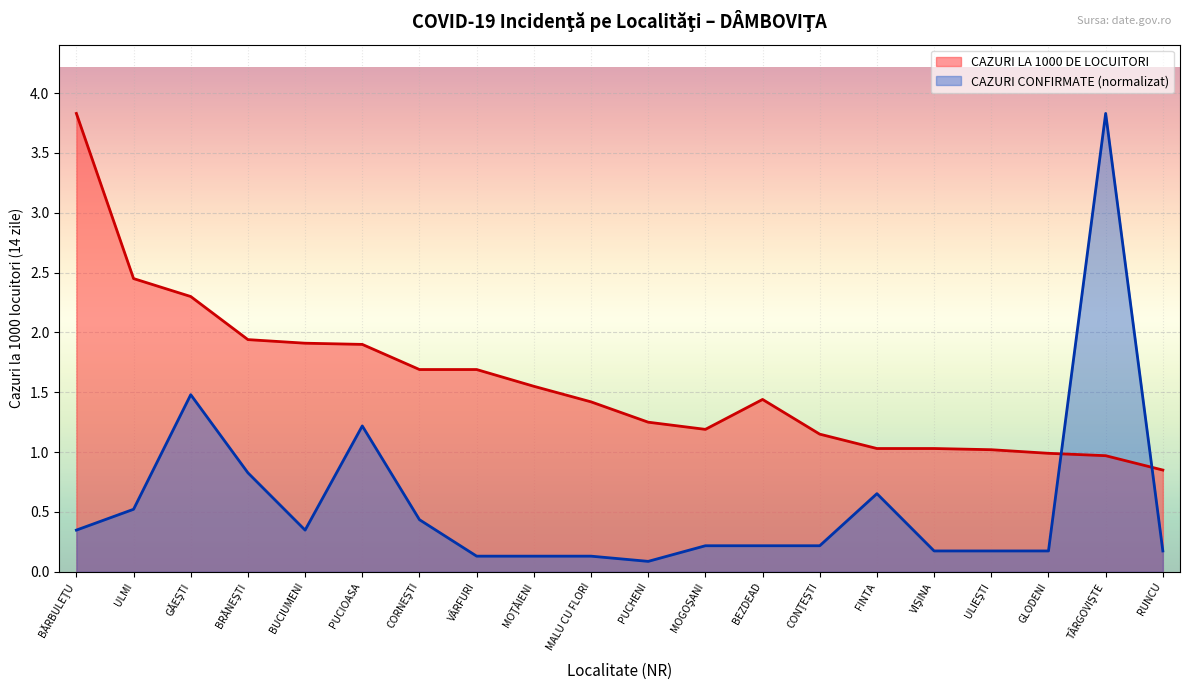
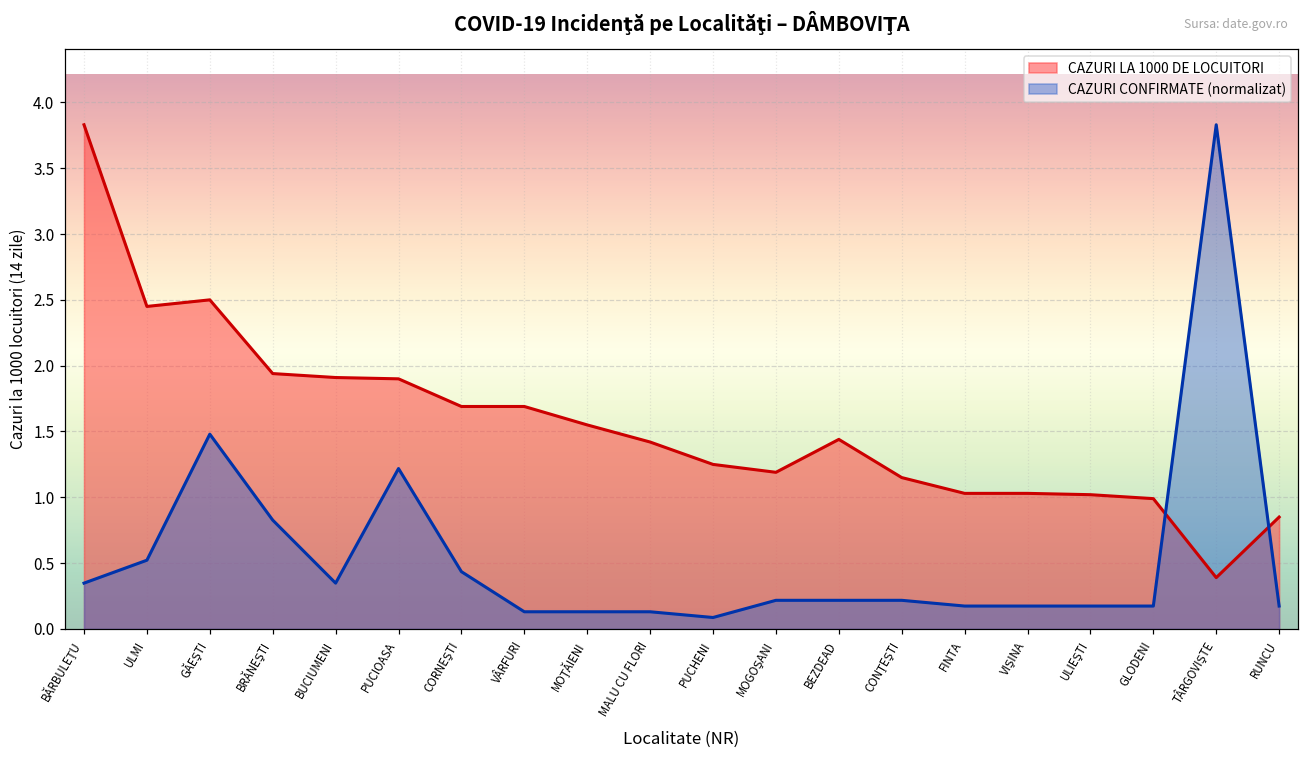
  {
    "CAZURI LA 1000 DE LOCUITORI": {
      "BĂRBULEŢU": 3.83,
      "ULMI": 2.45,
-     "GĂEŞTI": 2.3,
+     "GĂEŞTI": 2.5,
      "BRĂNEŞTI": 1.94,
      "BUCIUMENI": 1.91,
      "PUCIOASA": 1.90,
      "CORNEŞTI": 1.69,
      "VÂRFURI": 1.69,
      "MOŢĂIENI": 1.55,
      "MALU CU FLORI": 1.42,
      "PUCHENI": 1.25,
      "MOGOŞANI": 1.19,
      "BEZDEAD": 1.44,
      "CONŢEŞTI": 1.15,
      "FINTA": 1.03,
      "VIŞINA": 1.03,
      "ULIEŞTI": 1.02,
      "GLODENI": 0.99,
-     "TÂRGOVIŞTE": 0.97,
+     "TÂRGOVIŞTE": 0.39,
      "RUNCU": 0.85
    },
    "CAZURI CONFIRMATE (normalizat)": {
      "BĂRBULEŢU": 0.35,
      "ULMI": 0.52,
      "GĂEŞTI": 1.48,
      "BRĂNEŞTI": 0.83,
      "BUCIUMENI": 0.35,
      "PUCIOASA": 1.22,
      "CORNEŞTI": 0.44,
      "VÂRFURI": 0.13,
      "MOŢĂIENI": 0.13,
      "MALU CU FLORI": 0.13,
      "PUCHENI": 0.09,
      "MOGOŞANI": 0.22,
      "BEZDEAD": 0.22,
      "CONŢEŞTI": 0.22,
-     "FINTA": 0.65,
+     "FINTA": 0.17,
      "VIŞINA": 0.17,
      "ULIEŞTI": 0.17,
      "GLODENI": 0.17,
      "TÂRGOVIŞTE": 3.83,
      "RUNCU": 0.17
    }
  }
